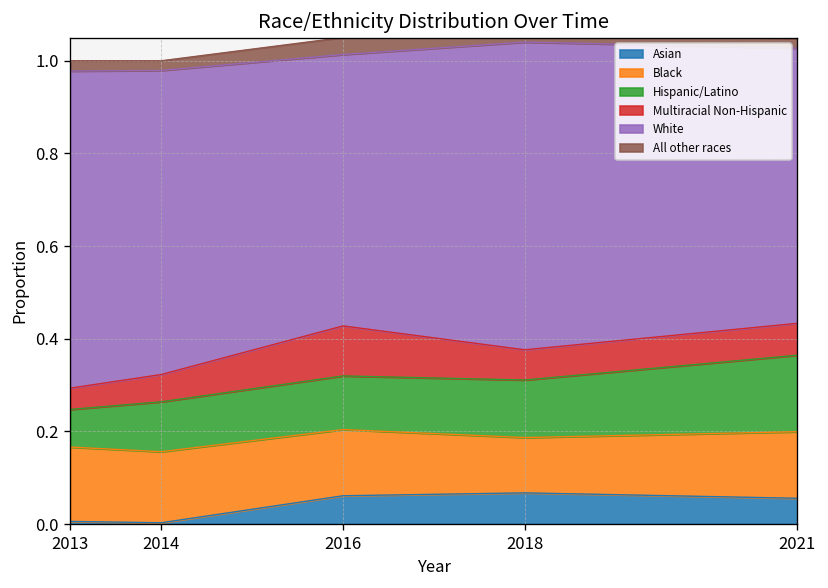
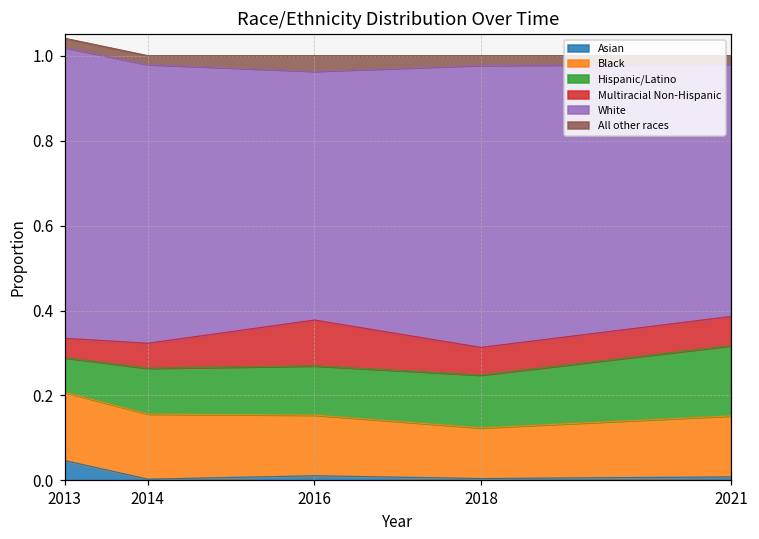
  {
    "Asian": {
-     "2013": 0.01,
+     "2013": 0.05,
      "2014": 0.00,
-     "2016": 0.06,
-     "2018": 0.07,
-     "2021": 0.06
+     "2016": 0.01,
+     "2018": 0.00,
+     "2021": 0.01
    },
    "Black": {
      "2013": 0.16,
      "2014": 0.15,
      "2016": 0.14,
      "2018": 0.12,
      "2021": 0.14
    },
    "Hispanic/Latino": {
      "2013": 0.08,
      "2014": 0.11,
      "2016": 0.12,
      "2018": 0.12,
      "2021": 0.17
    },
    "Multiracial Non-Hispanic": {
      "2013": 0.05,
      "2014": 0.06,
      "2016": 0.11,
      "2018": 0.07,
      "2021": 0.07
    },
    "White": {
      "2013": 0.68,
      "2014": 0.66,
      "2016": 0.59,
      "2018": 0.66,
      "2021": 0.59
    },
    "All other races": {
      "2013": 0.02,
      "2014": 0.02,
      "2016": 0.04,
      "2021": 0.02
    }
  }
